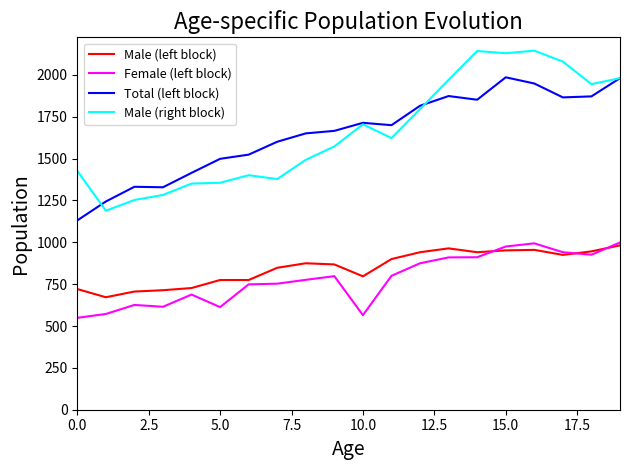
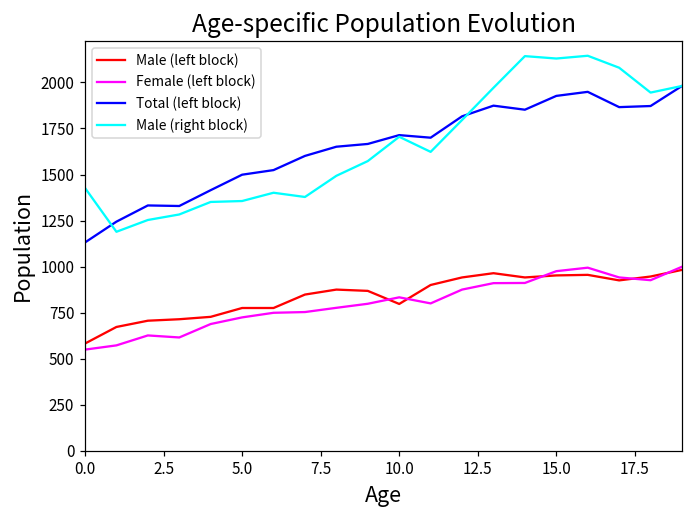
  {
    "Male (left block)": {
-     "0.0": 720,
+     "0.0": 580,
      "5.0": 780,
      "10.0": 800,
      "15.0": 950
    },
    "Female (left block)": {
      "0.0": 550,
-     "5.0": 610,
-     "10.0": 570,
+     "5.0": 720,
+     "10.0": 830,
      "15.0": 980
    },
    "Total (left block)": {
      "0.0": 1130,
      "5.0": 1500,
-     "15.0": 1990
+     "15.0": 1930
    },
    "Male (right block)": {
      "0.0": 1430,
      "5.0": 1360,
      "15.0": 2130
    }
  }
